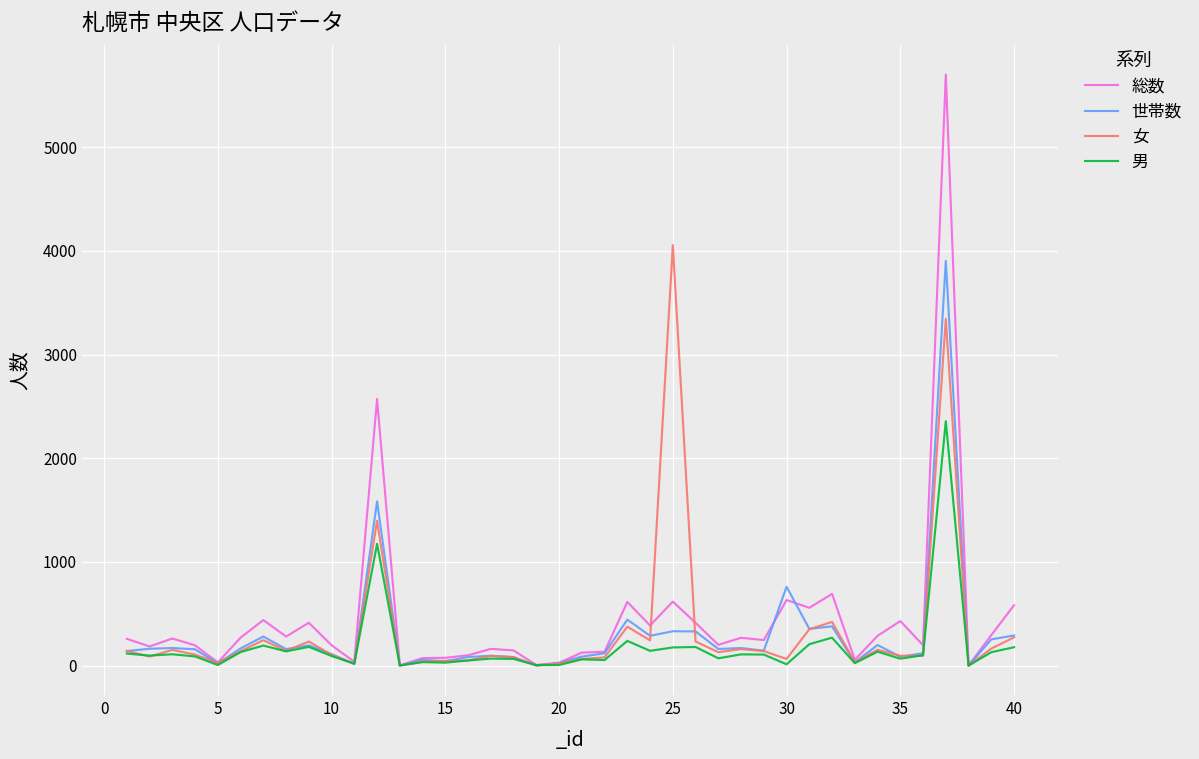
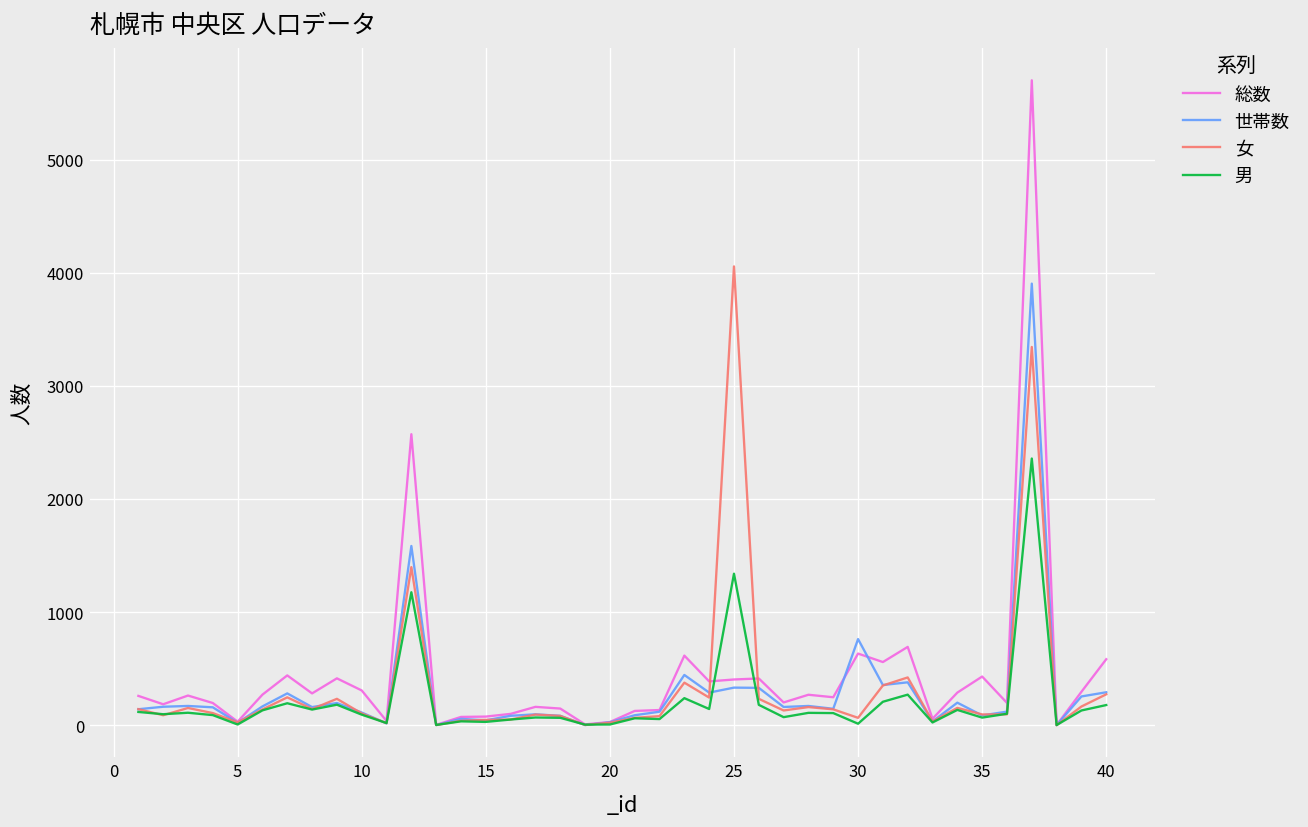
  {
    "総数": {
-     "10": 200,
+     "10": 300,
      "15": 100,
-     "25": 600,
+     "25": 400,
      "30": 600,
      "35": 400,
      "40": 600
    },
    "世帯数": {
      "25": 300,
      "30": 800
    },
    "女": {
      "25": 4100,
      "30": 100
    },
    "男": {
-     "25": 200,
+     "25": 1300,
      "30": 0,
      "40": 200
    }
  }
